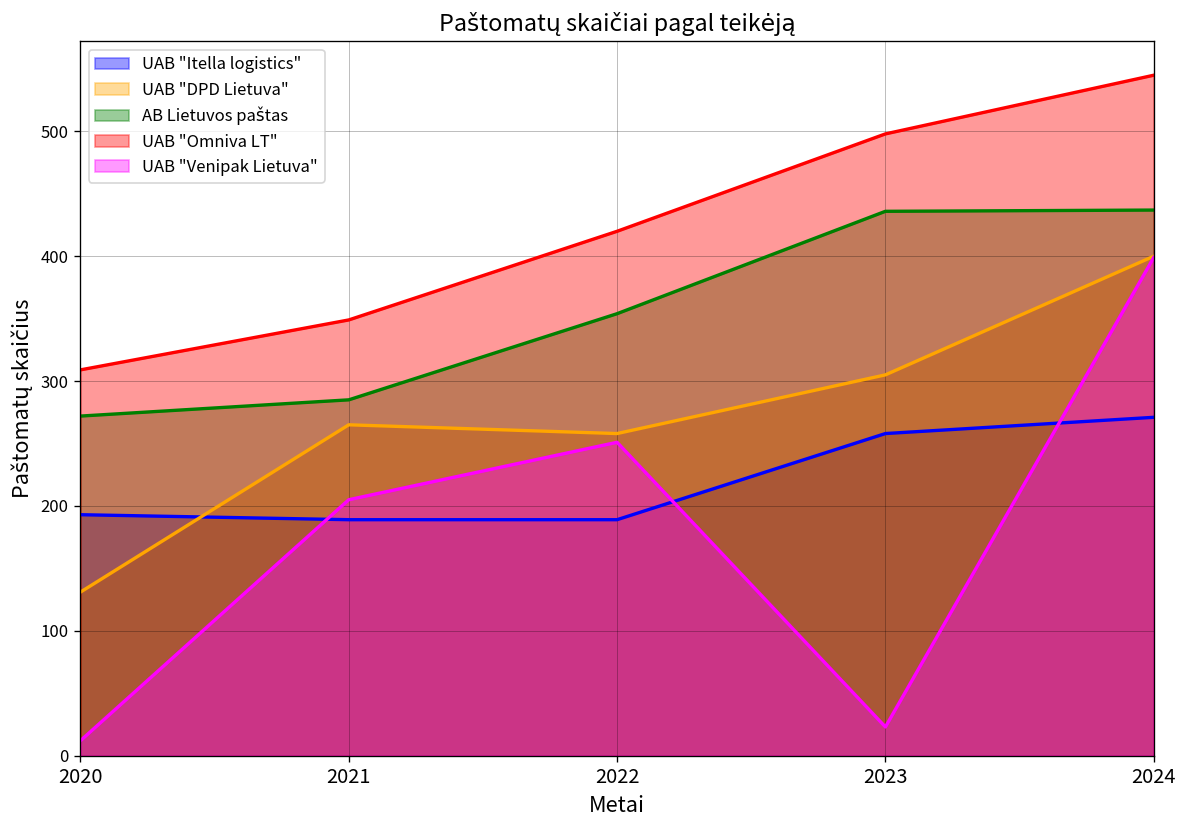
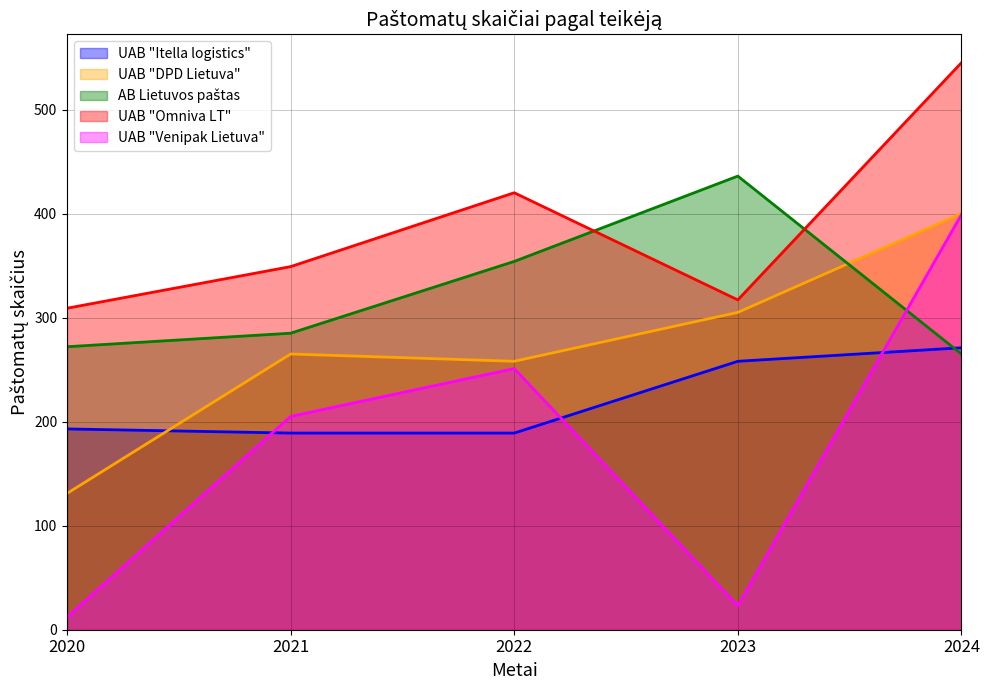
  {
    "UAB \"Itella logistics\"": {
      "2020": 193,
      "2021": 189,
      "2022": 189,
      "2023": 258,
      "2024": 271
    },
    "UAB \"DPD Lietuva\"": {
      "2020": 131,
      "2021": 265,
      "2022": 258,
      "2023": 305
    },
    "AB Lietuvos paštas": {
      "2020": 272,
      "2021": 285,
      "2022": 354,
      "2023": 436,
-     "2024": 437
+     "2024": 265
    },
    "UAB \"Omniva LT\"": {
      "2020": 309,
      "2021": 349,
      "2022": 420,
-     "2023": 498,
+     "2023": 317,
      "2024": 545
    },
    "UAB \"Venipak Lietuva\"": {
      "2020": 12,
      "2021": 205,
      "2022": 251,
      "2023": 23
    }
  }
